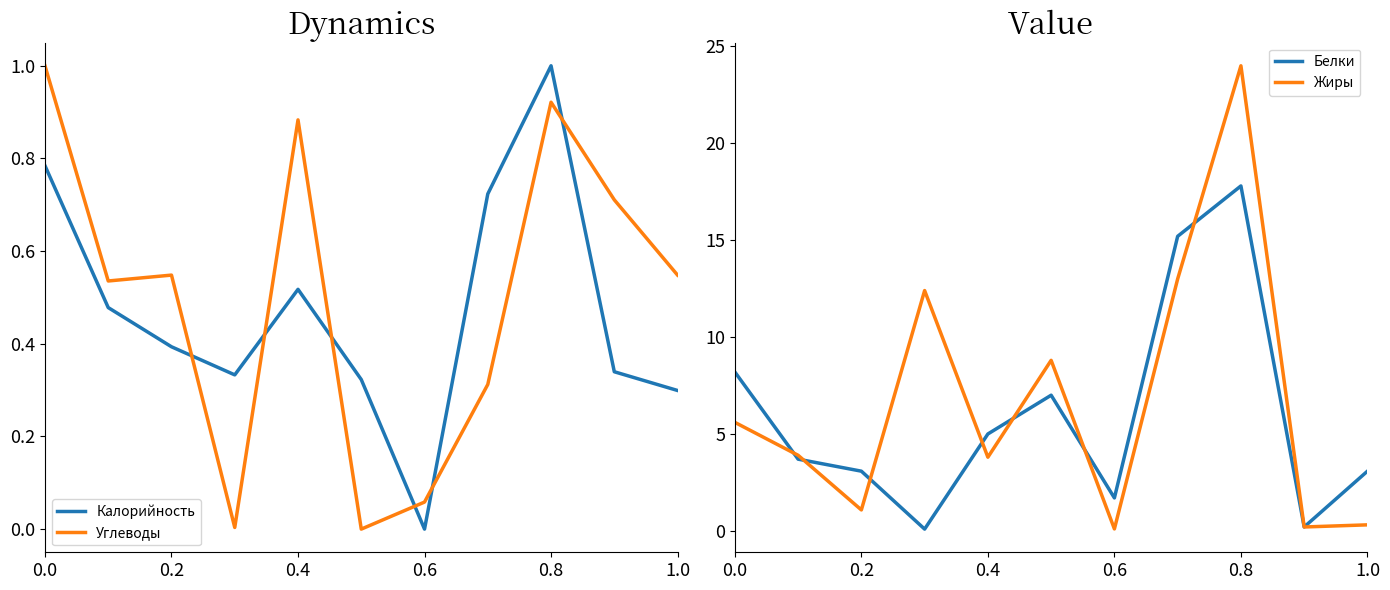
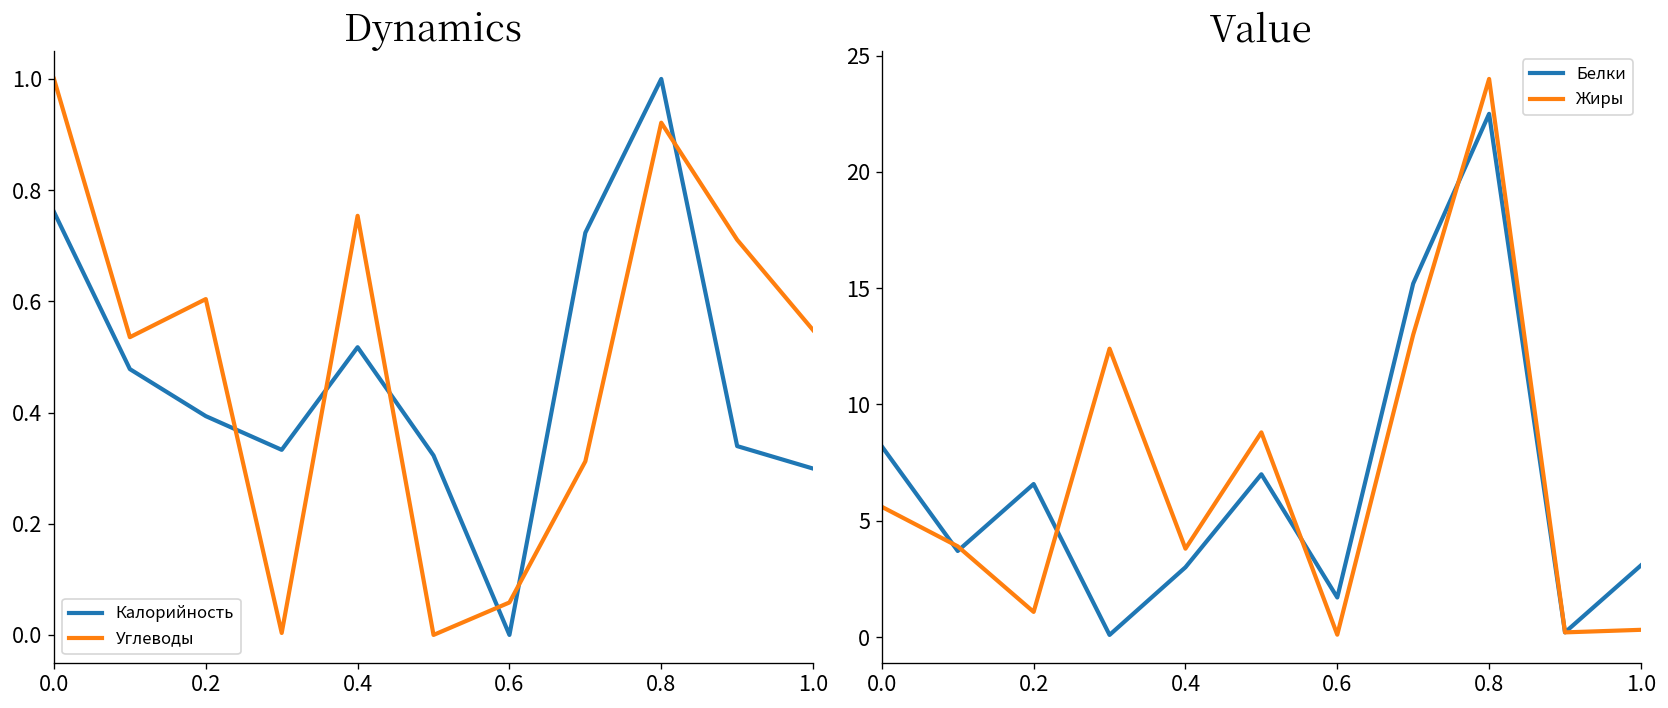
  {
    "Dynamics": {
      "Калорийность": {
-       "0.0": 0.78,
+       "0.0": 0.76,
        "0.2": 0.39,
        "0.4": 0.52,
        "0.6": 0.00,
        "0.8": 1.00,
        "1.0": 0.30
      },
      "Углеводы": {
        "0.0": 1.00,
-       "0.2": 0.55,
-       "0.4": 0.88,
+       "0.2": 0.60,
+       "0.4": 0.75,
        "0.6": 0.06,
        "0.8": 0.92,
        "1.0": 0.55
      }
    },
    "Value": {
      "Белки": {
        "0.0": 8.2,
-       "0.2": 3.1,
-       "0.4": 5,
+       "0.2": 6.6,
+       "0.4": 3,
        "0.6": 1.7,
-       "0.8": 17.8,
+       "0.8": 22.5,
        "1.0": 3.1
      },
      "Жиры": {
        "0.0": 5.6,
        "0.2": 1.1,
        "0.4": 3.8,
        "0.6": 0.1,
        "0.8": 24.0,
        "1.0": 0.3
      }
    }
  }
